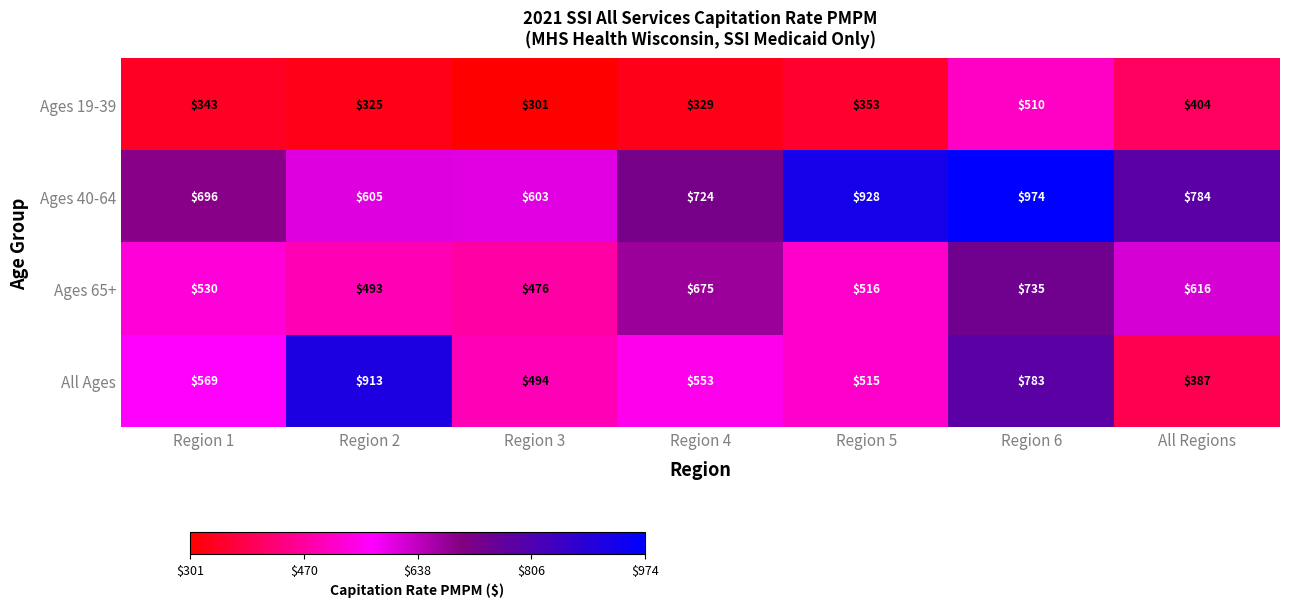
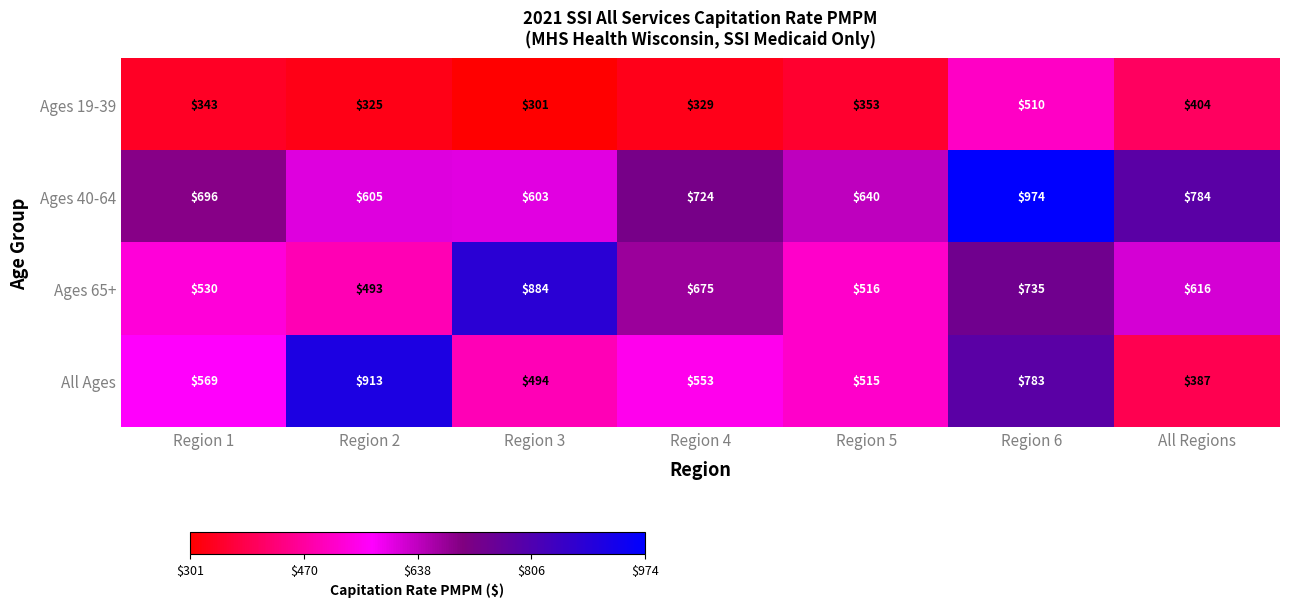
  {
    "Ages 19-39": {
      "Region 1": "$343",
      "Region 2": "$325",
      "Region 3": "$301",
      "Region 4": "$329",
      "Region 5": "$353",
      "Region 6": "$510",
      "All Regions": "$404"
    },
    "Ages 40-64": {
      "Region 1": "$696",
      "Region 2": "$605",
      "Region 3": "$603",
      "Region 4": "$724",
-     "Region 5": "$928",
+     "Region 5": "$640",
      "Region 6": "$974",
      "All Regions": "$784"
    },
    "Ages 65+": {
      "Region 1": "$530",
      "Region 2": "$493",
-     "Region 3": "$476",
+     "Region 3": "$884",
      "Region 4": "$675",
      "Region 5": "$516",
      "Region 6": "$735",
      "All Regions": "$616"
    },
    "All Ages": {
      "Region 1": "$569",
      "Region 2": "$913",
      "Region 3": "$494",
      "Region 4": "$553",
      "Region 5": "$515",
      "Region 6": "$783",
      "All Regions": "$387"
    }
  }
